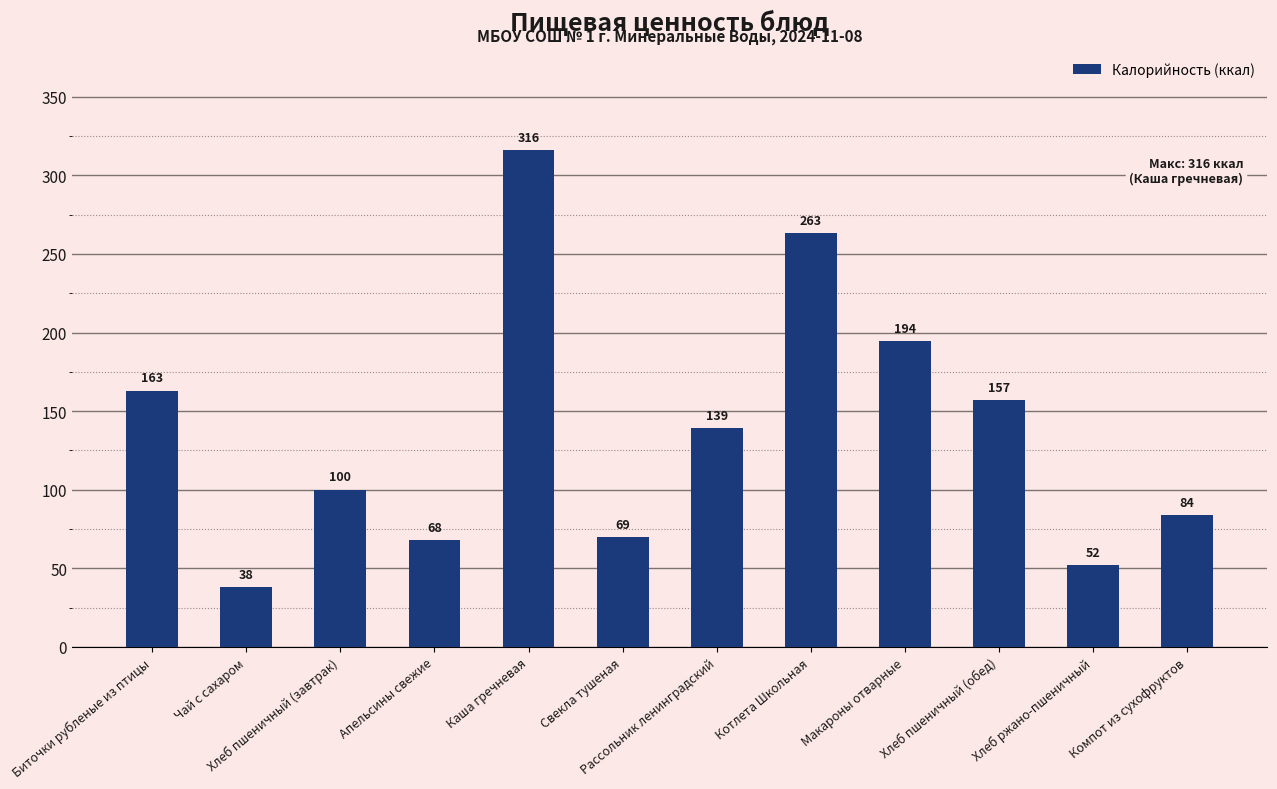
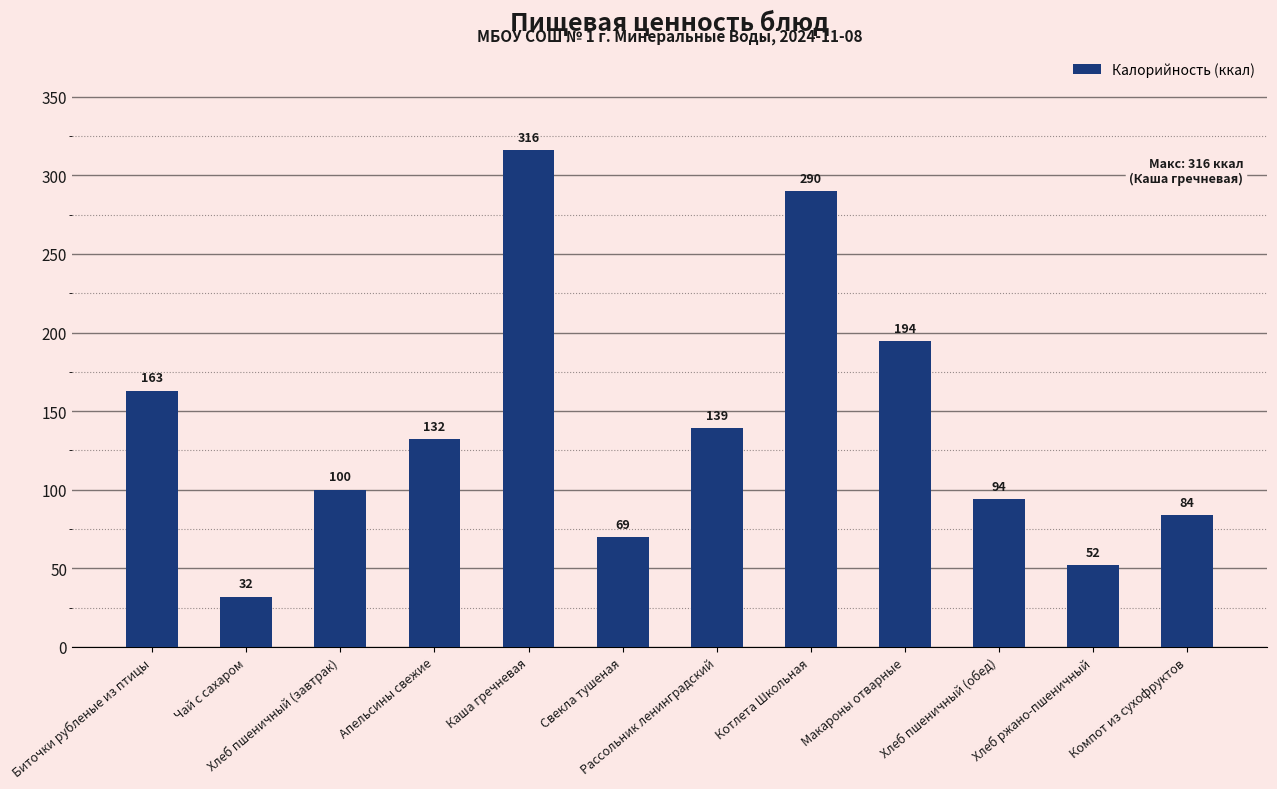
  {
    "Биточки рубленые из птицы": 163,
-   "Чай с сахаром": 38,
+   "Чай с сахаром": 32,
    "Хлеб пшеничный (завтрак)": 100,
-   "Апельсины свежие": 68,
+   "Апельсины свежие": 132,
    "Каша гречневая": 316,
    "Рассольник ленинградский": 139,
-   "Котлета Школьная": 263,
-   "Хлеб пшеничный (обед)": 157,
+   "Котлета Школьная": 290,
+   "Хлеб пшеничный (обед)": 94,
    "Хлеб ржано-пшеничный": 52,
    "Компот из сухофруктов": 84
  }
